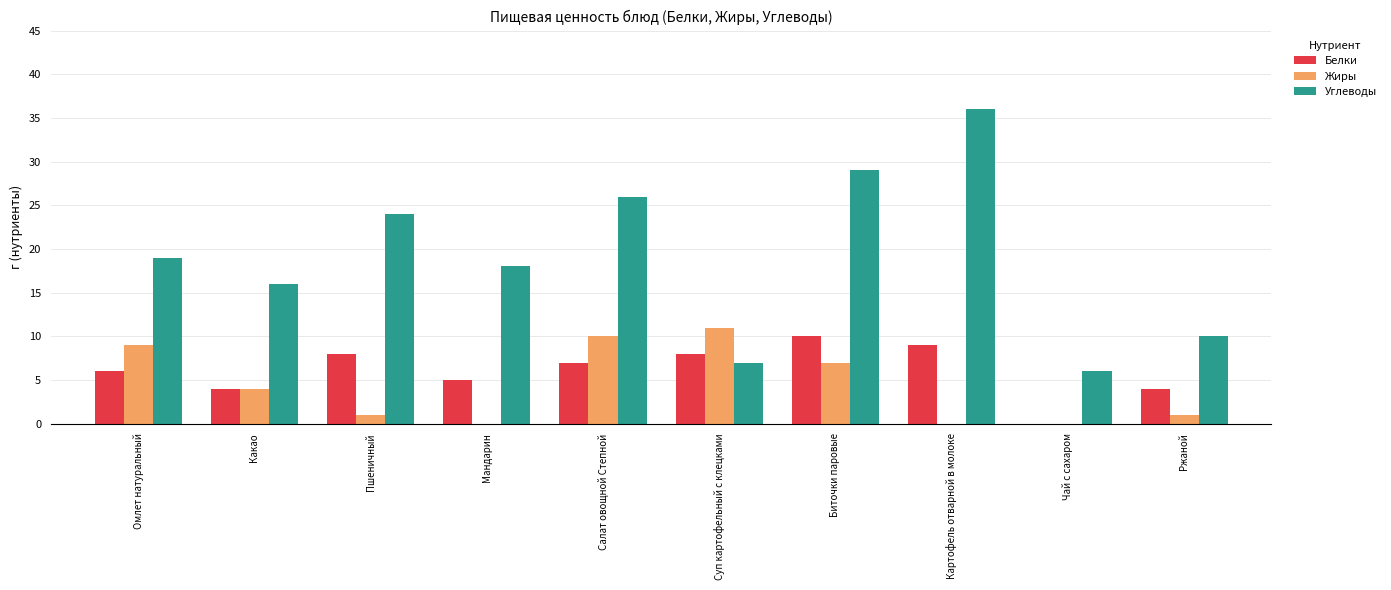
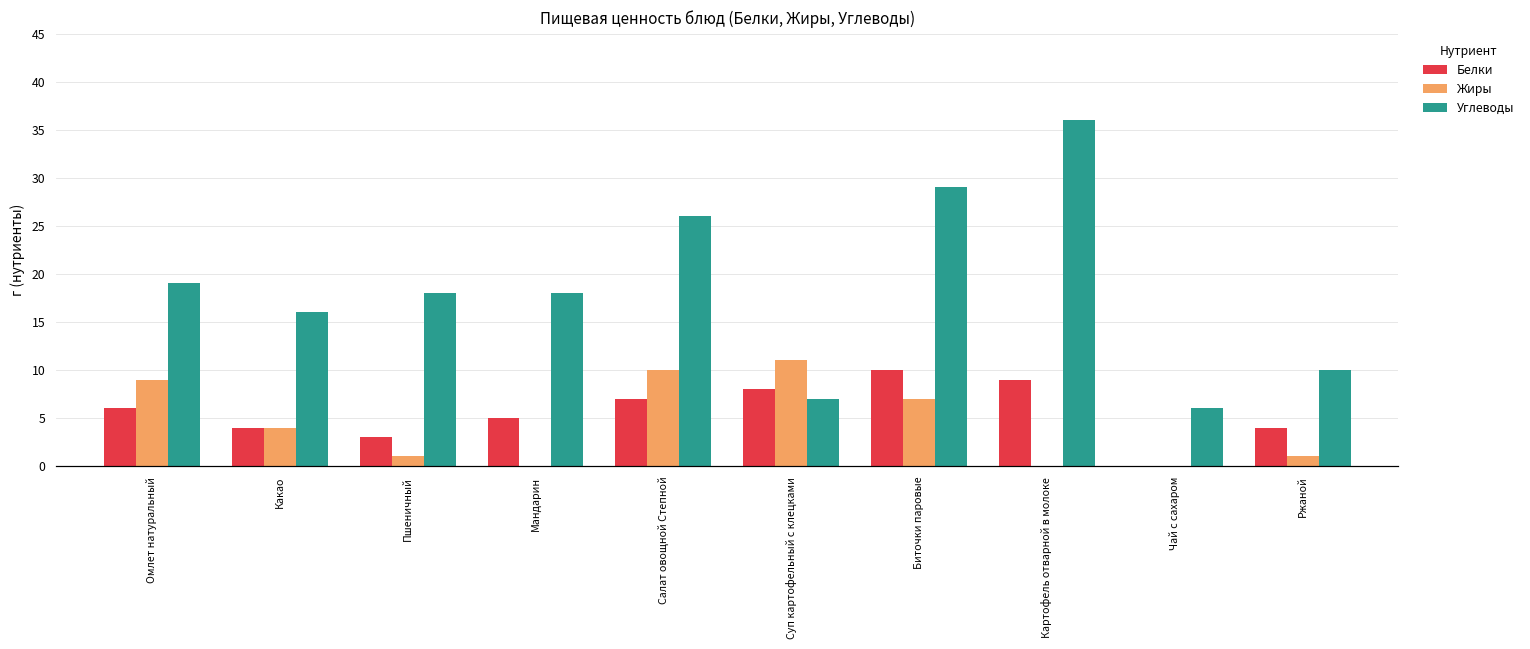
  {
    "Белки": {
      "Омлет натуральный": 6,
      "Какао": 4,
-     "Пшеничный": 8,
+     "Пшеничный": 3,
      "Мандарин": 5,
      "Салат овощной Степной": 7,
      "Суп картофельный с клецками": 8,
      "Биточки паровые": 10,
      "Картофель отварной в молоке": 9,
      "Чай с сахаром": 0,
      "Ржаной": 4
    },
    "Жиры": {
      "Омлет натуральный": 9,
      "Какао": 4,
      "Пшеничный": 1,
      "Мандарин": 0,
      "Салат овощной Степной": 10,
      "Суп картофельный с клецками": 11,
      "Биточки паровые": 7,
      "Картофель отварной в молоке": 0,
      "Чай с сахаром": 0,
      "Ржаной": 1
    },
    "Углеводы": {
      "Омлет натуральный": 19,
      "Какао": 16,
-     "Пшеничный": 24,
+     "Пшеничный": 18,
      "Мандарин": 18,
      "Салат овощной Степной": 26,
      "Суп картофельный с клецками": 7,
      "Биточки паровые": 29,
      "Картофель отварной в молоке": 36,
      "Чай с сахаром": 6,
      "Ржаной": 10
    }
  }
